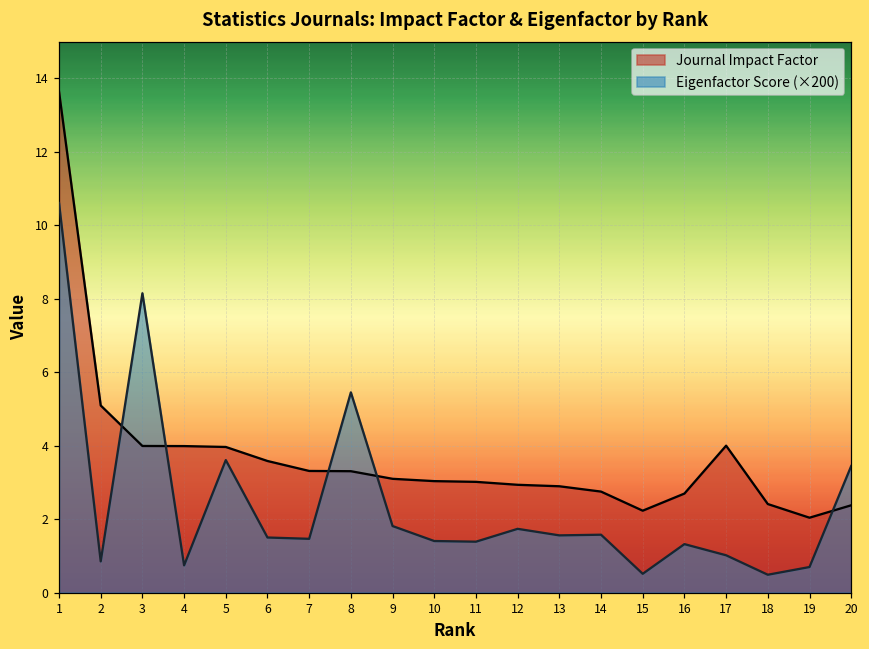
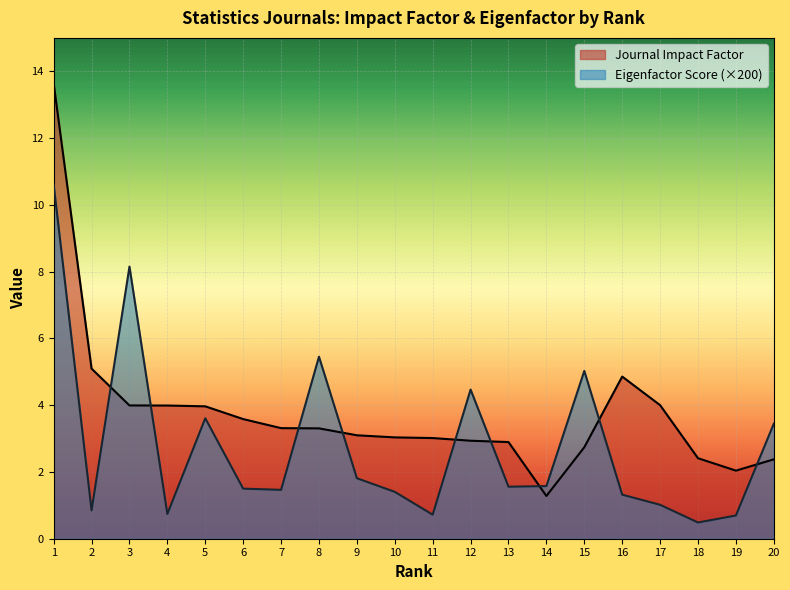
  {
    "Journal Impact Factor": {
      "1": 13.6,
      "2": 5.1,
      "3": 4.0,
      "4": 4.0,
      "5": 4.0,
      "6": 3.6,
      "7": 3.3,
      "8": 3.3,
      "9": 3.1,
      "10": 3.0,
      "11": 3.0,
      "12": 2.9,
      "13": 2.9,
-     "14": 2.8,
-     "15": 2.2,
-     "16": 2.7,
+     "14": 1.3,
+     "15": 2.7,
+     "16": 4.9,
      "17": 4.0,
      "18": 2.4,
      "19": 2.0,
      "20": 2.4
    },
    "Eigenfactor Score (×200)": {
      "1": 10.6,
      "2": 0.9,
      "3": 8.2,
      "4": 0.7,
      "5": 3.6,
      "6": 1.5,
      "7": 1.5,
      "8": 5.5,
      "9": 1.8,
      "10": 1.4,
-     "11": 1.4,
-     "12": 1.7,
+     "11": 0.7,
+     "12": 4.5,
      "13": 1.6,
      "14": 1.6,
-     "15": 0.5,
+     "15": 5.0,
      "16": 1.3,
      "17": 1.0,
      "18": 0.5,
      "19": 0.7,
      "20": 3.4
    }
  }
